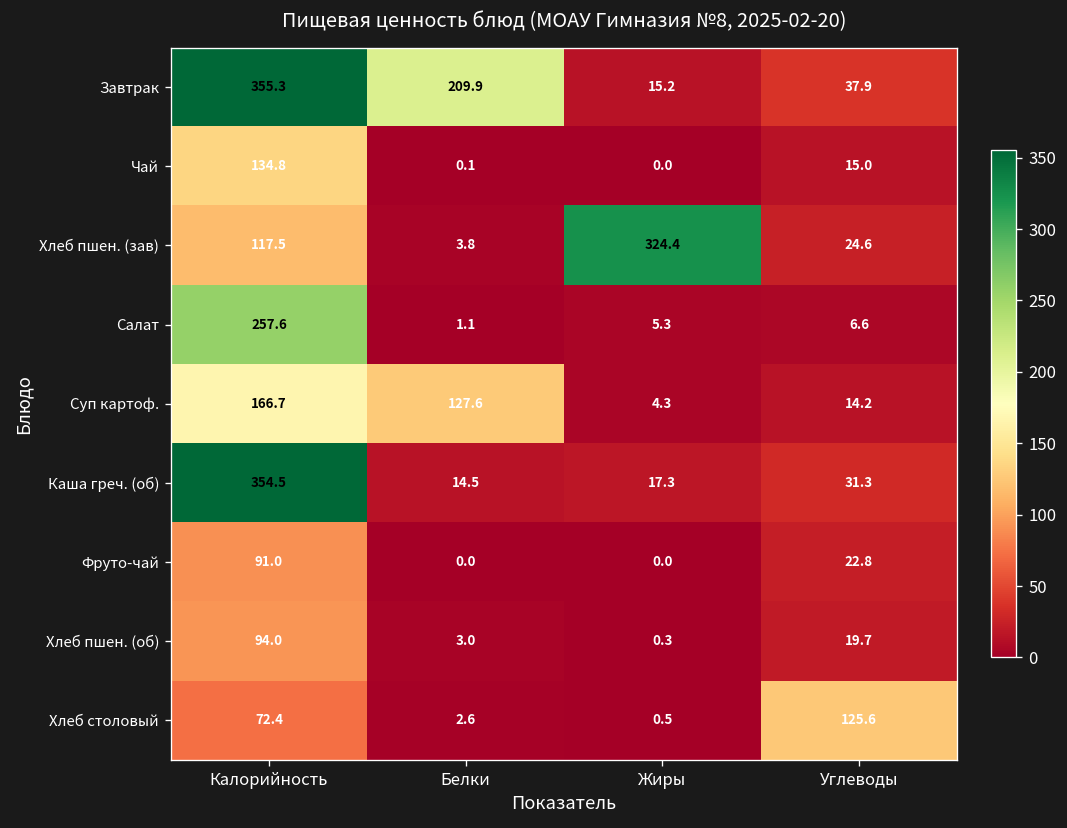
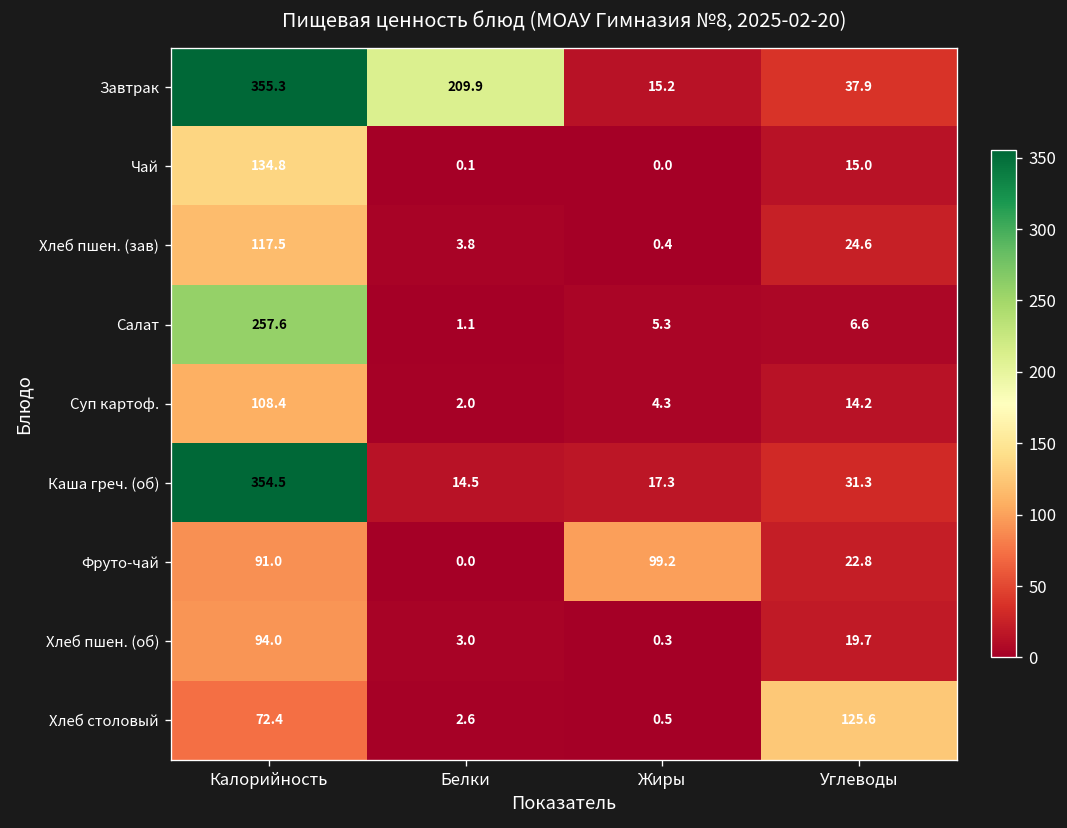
  {
    "Завтрак": {
      "Калорийность": 355.3,
      "Белки": 209.9,
      "Жиры": 15.2,
      "Углеводы": 37.9
    },
    "Чай": {
      "Калорийность": 134.8,
      "Белки": 0.1,
      "Жиры": 0.0,
      "Углеводы": 15.0
    },
    "Хлеб пшен. (зав)": {
      "Калорийность": 117.5,
      "Белки": 3.8,
-     "Жиры": 324.4,
+     "Жиры": 0.4,
      "Углеводы": 24.6
    },
    "Салат": {
      "Калорийность": 257.6,
      "Белки": 1.1,
      "Жиры": 5.3,
      "Углеводы": 6.6
    },
    "Суп картоф.": {
-     "Калорийность": 166.7,
-     "Белки": 127.6,
+     "Калорийность": 108.4,
+     "Белки": 2.0,
      "Жиры": 4.3,
      "Углеводы": 14.2
    },
    "Каша греч. (об)": {
      "Калорийность": 354.5,
      "Белки": 14.5,
      "Жиры": 17.3,
      "Углеводы": 31.3
    },
    "Фруто-чай": {
      "Калорийность": 91.0,
      "Белки": 0.0,
-     "Жиры": 0.0,
+     "Жиры": 99.2,
      "Углеводы": 22.8
    },
    "Хлеб пшен. (об)": {
      "Калорийность": 94.0,
      "Белки": 3.0,
      "Жиры": 0.3,
      "Углеводы": 19.7
    },
    "Хлеб столовый": {
      "Калорийность": 72.4,
      "Белки": 2.6,
      "Жиры": 0.5,
      "Углеводы": 125.6
    }
  }
